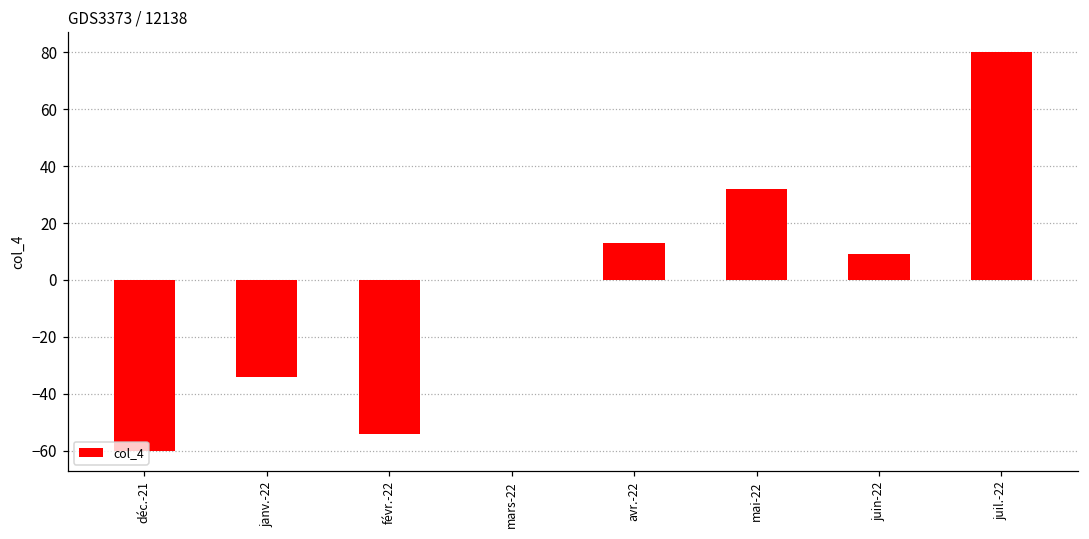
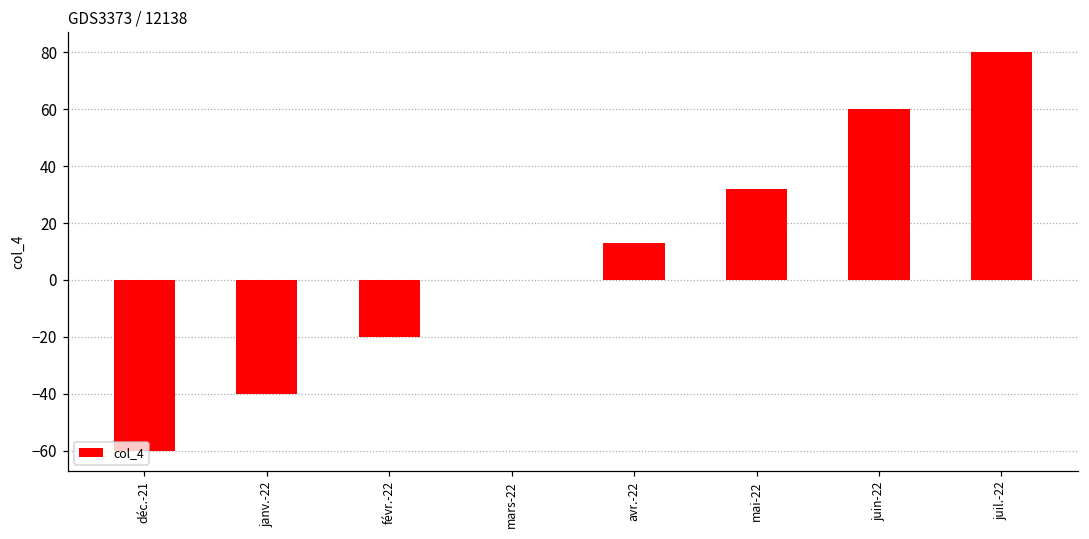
  {
-   "janv.-22": -34,
-   "févr.-22": -54,
+   "janv.-22": -40,
+   "févr.-22": -20,
    "mars-22": 0,
    "avr.-22": 13,
    "mai-22": 32,
-   "juin-22": 9,
+   "juin-22": 60,
    "juil.-22": 80
  }
